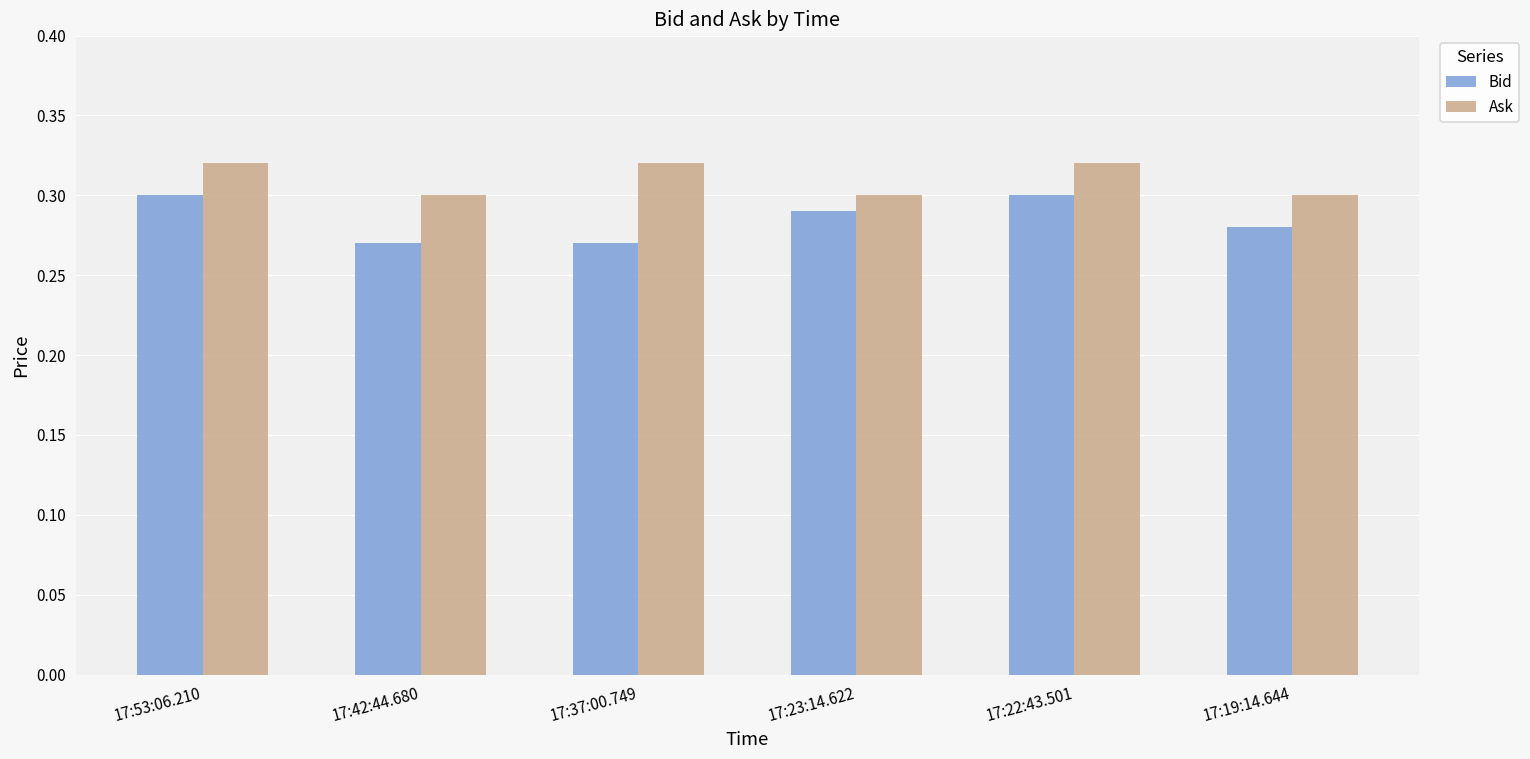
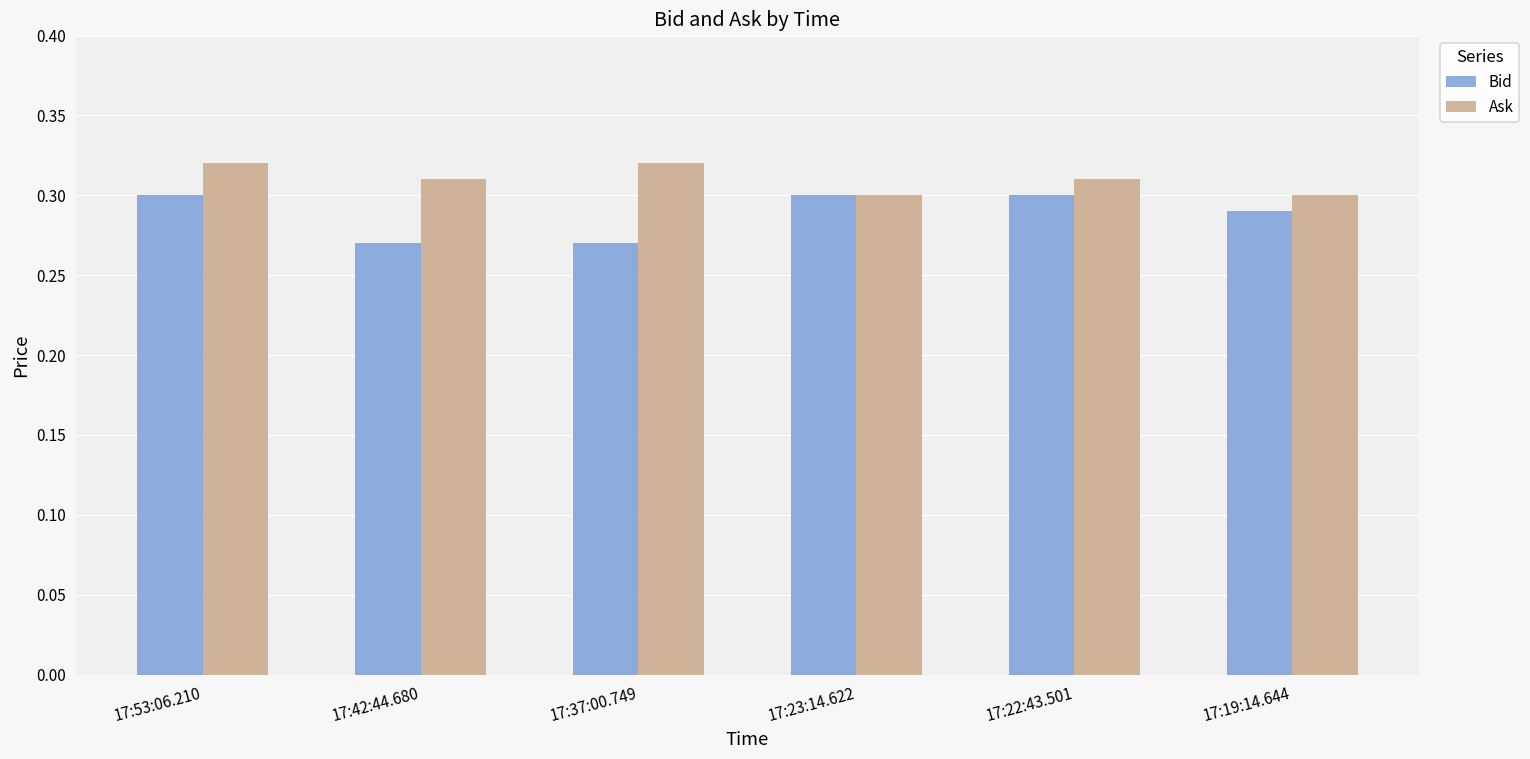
  {
    "Bid": {
      "17:53:06.210": 0.30,
      "17:42:44.680": 0.27,
      "17:37:00.749": 0.27,
-     "17:23:14.622": 0.29,
+     "17:23:14.622": 0.30,
      "17:22:43.501": 0.30,
-     "17:19:14.644": 0.28
+     "17:19:14.644": 0.29
    },
    "Ask": {
      "17:53:06.210": 0.32,
-     "17:42:44.680": 0.30,
+     "17:42:44.680": 0.31,
      "17:37:00.749": 0.32,
      "17:23:14.622": 0.30,
-     "17:22:43.501": 0.32,
+     "17:22:43.501": 0.31,
      "17:19:14.644": 0.30
    }
  }
